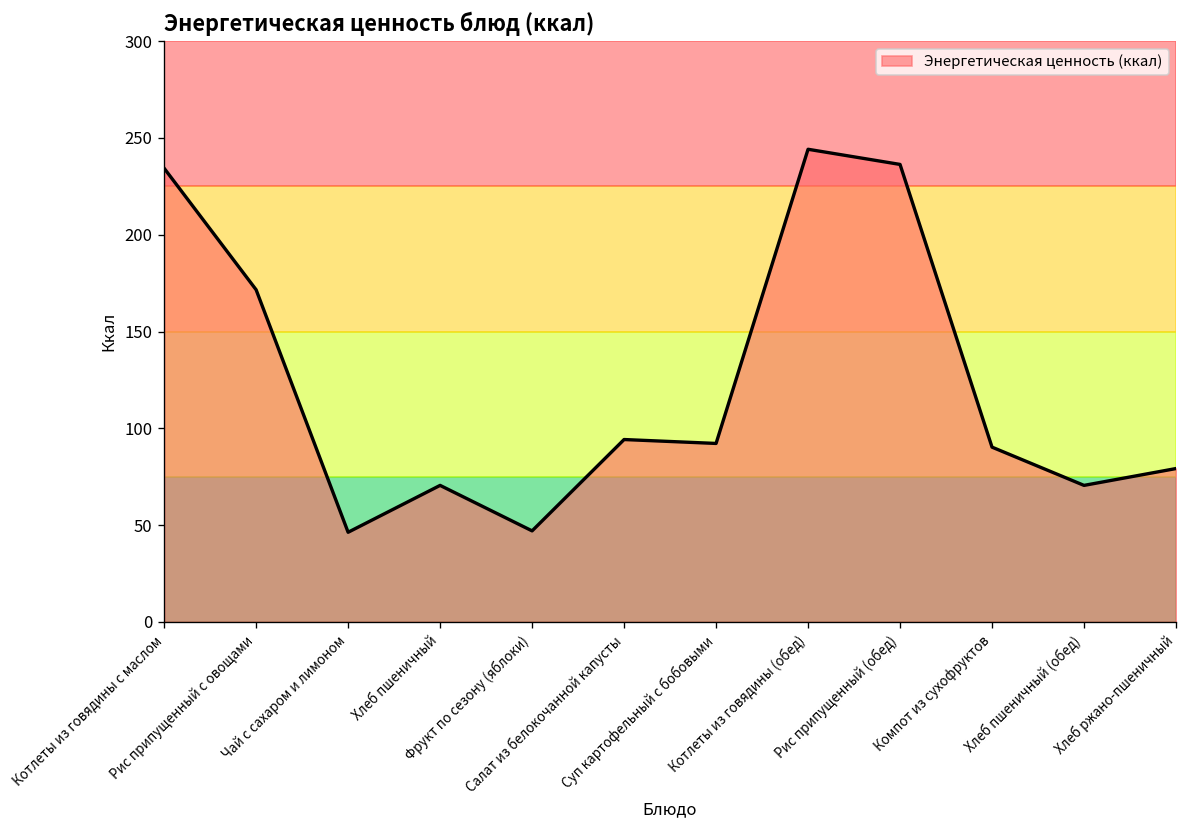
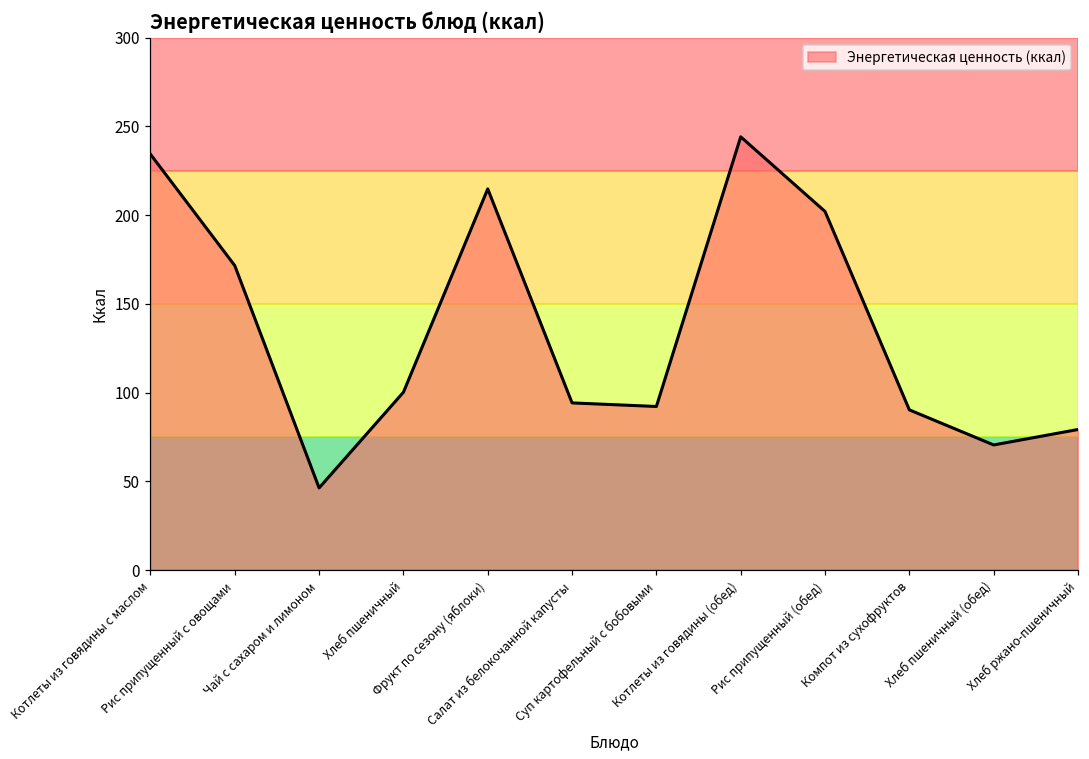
  {
    "Котлеты из говядины с маслом": 234,
    "Рис припущенный с овощами": 172,
    "Чай с сахаром и лимоном": 46,
-   "Хлеб пшеничный": 71,
-   "Фрукт по сезону (яблоки)": 47,
+   "Хлеб пшеничный": 100,
+   "Фрукт по сезону (яблоки)": 215,
    "Салат из белокочанной капусты": 94,
    "Суп картофельный с бобовыми": 92,
    "Котлеты из говядины (обед)": 244,
-   "Рис припущенный (обед)": 236,
+   "Рис припущенный (обед)": 202,
    "Компот из сухофруктов": 90,
    "Хлеб пшеничный (обед)": 71,
    "Хлеб ржано-пшеничный": 79
  }
